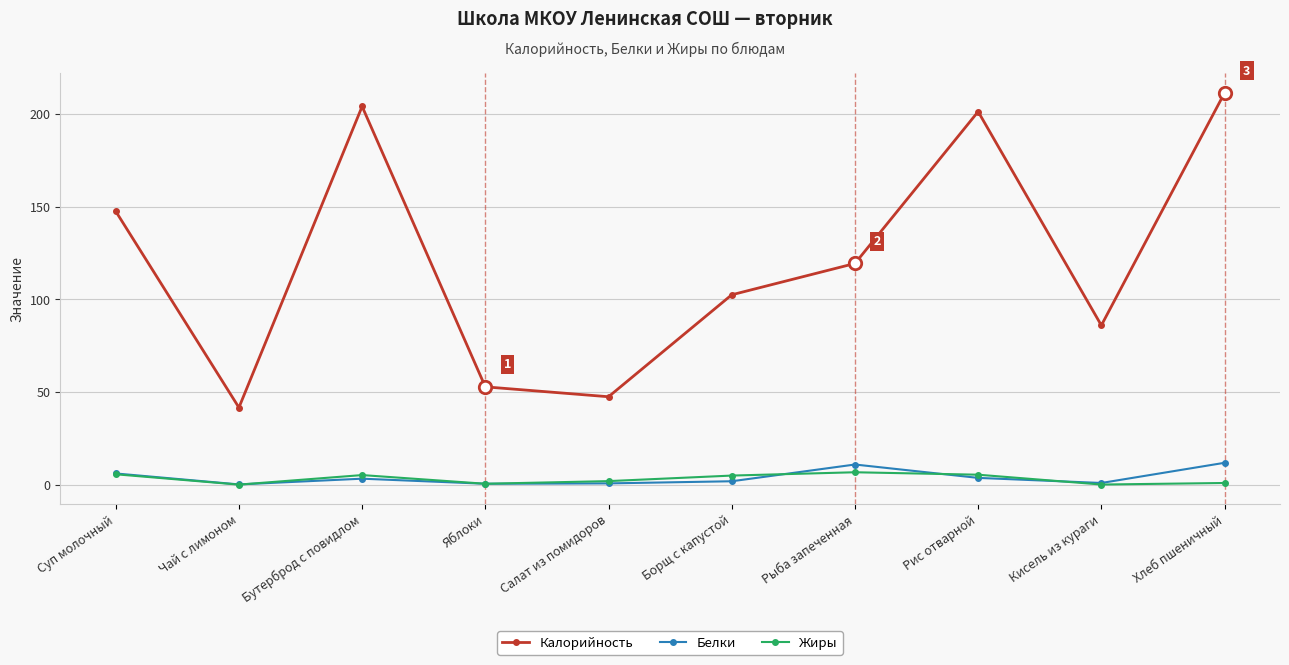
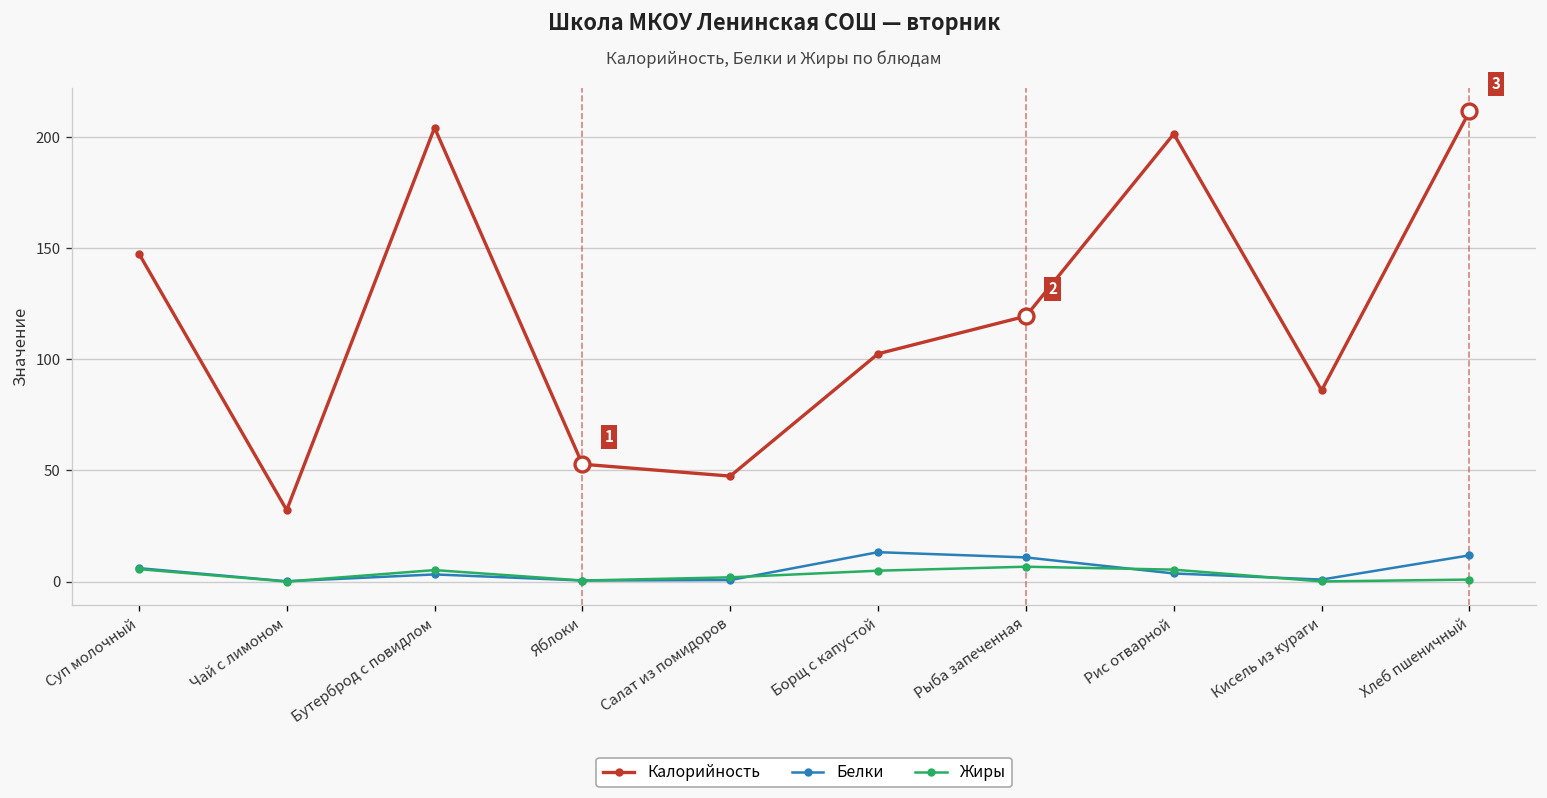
  {
    "Калорийность": {
      "Суп молочный": 148,
-     "Чай с лимоном": 42,
+     "Чай с лимоном": 32,
      "Бутерброд с повидлом": 204,
      "Салат из помидоров": 47,
      "Борщ с капустой": 103,
      "Рис отварной": 201,
      "Кисель из кураги": 86
    },
    "Белки": {
      "Бутерброд с повидлом": 3,
-     "Борщ с капустой": 2,
+     "Борщ с капустой": 13,
      "Рыба запеченная": 11,
      "Рис отварной": 4,
      "Хлеб пшеничный": 12
    },
    "Жиры": {
      "Бутерброд с повидлом": 5,
      "Борщ с капустой": 5,
      "Рыба запеченная": 7,
      "Рис отварной": 5,
      "Хлеб пшеничный": 1
    }
  }
